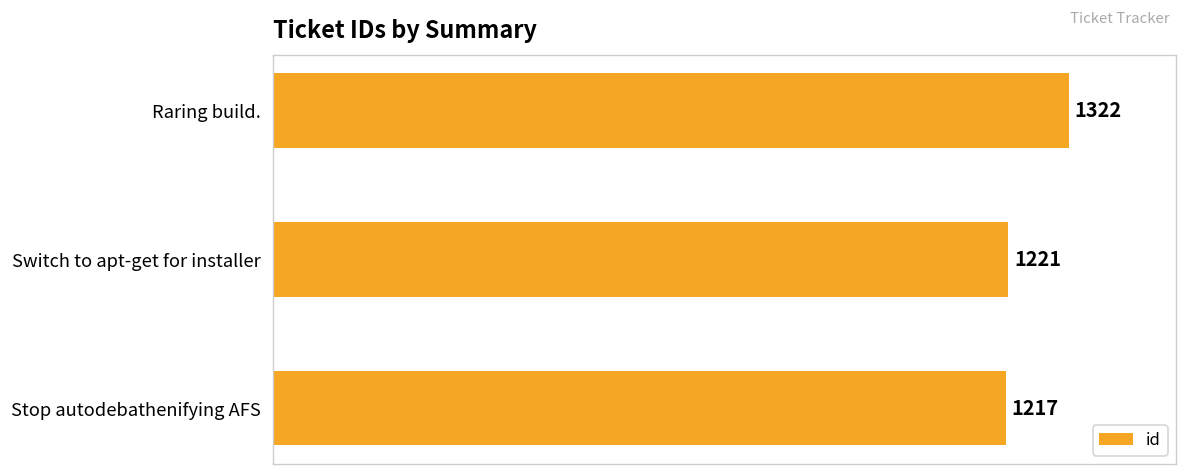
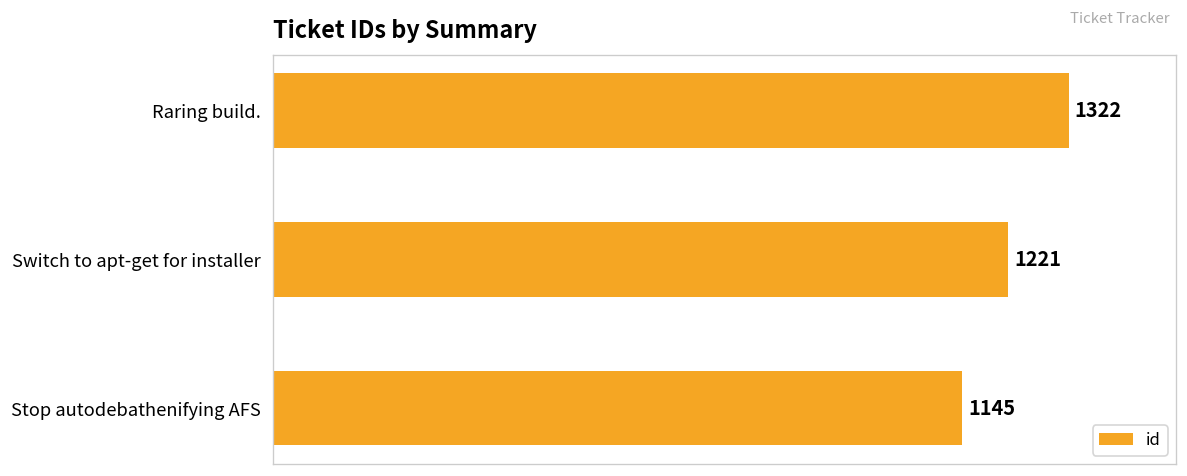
  {
    "Raring build.": 1322,
    "Switch to apt-get for installer": 1221,
-   "Stop autodebathenifying AFS": 1217
+   "Stop autodebathenifying AFS": 1145
  }
